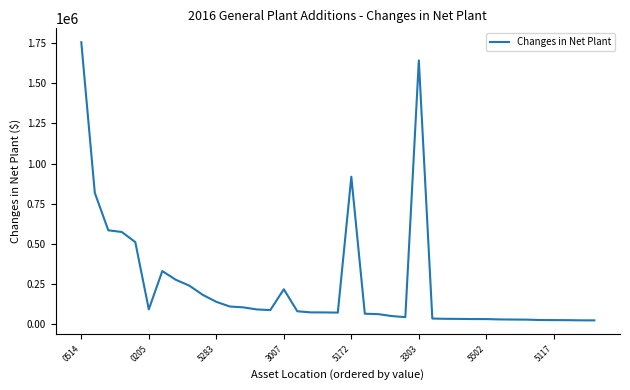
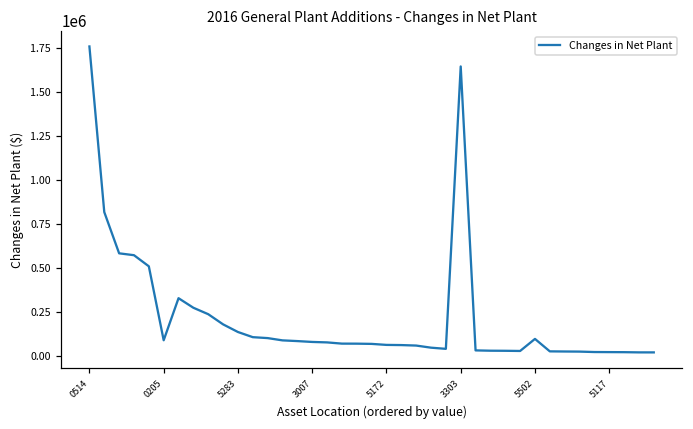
  {
    "0514": 1760000,
    "0205": 90000,
    "5283": 140000,
-   "3007": 220000,
-   "5172": 920000,
+   "3007": 80000,
+   "5172": 60000,
    "3303": 1640000,
-   "5502": 30000,
+   "5502": 100000,
    "5117": 20000
  }
